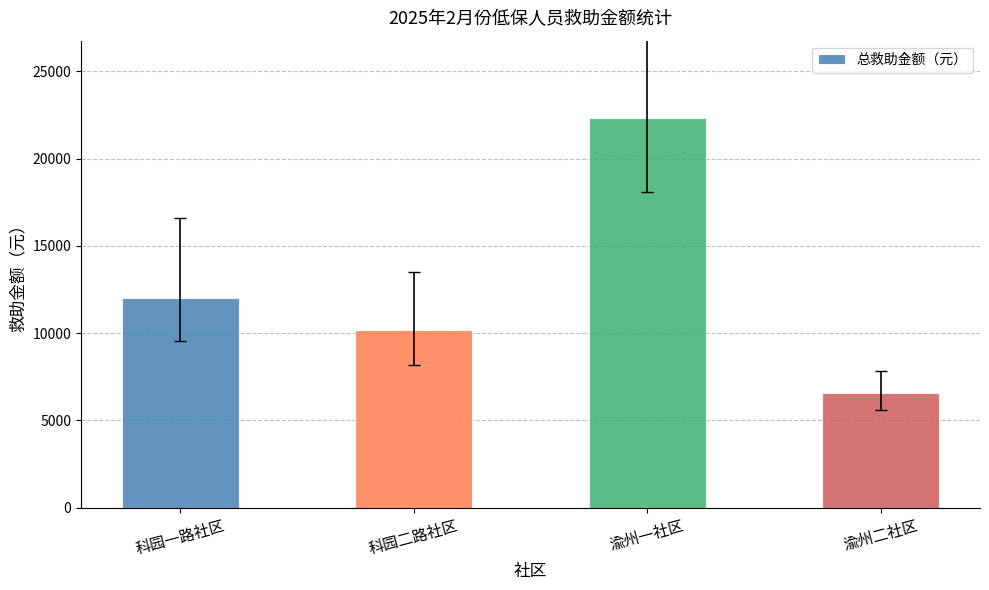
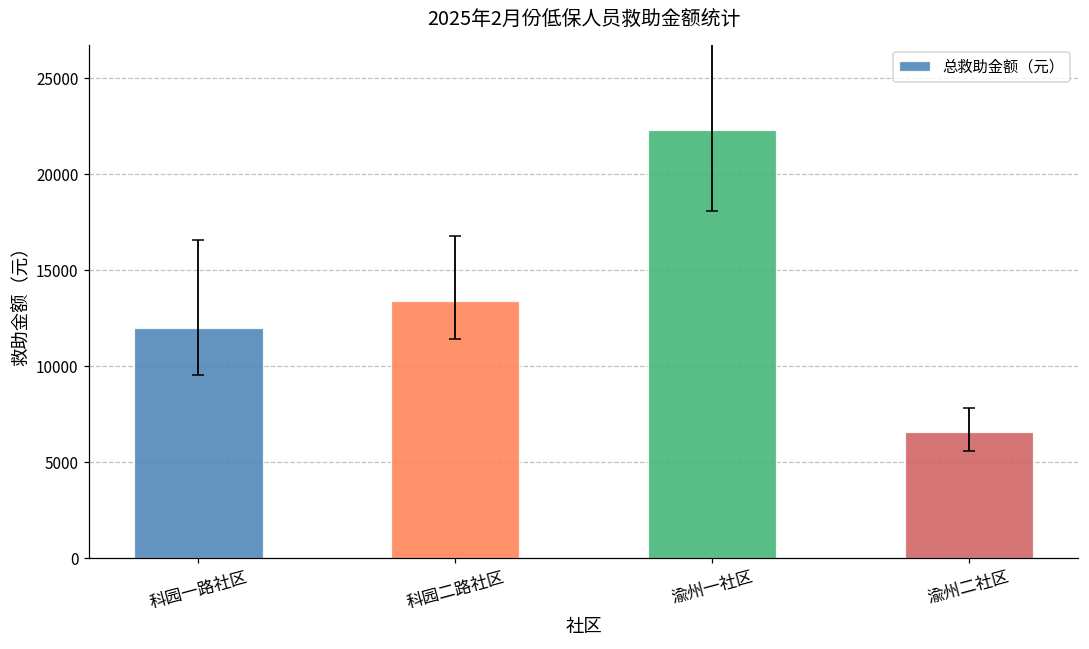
  {
    "总救助金额（元）": {
      "科园一路社区": 12000,
-     "科园二路社区": 10200,
+     "科园二路社区": 13400,
      "渝州一社区": 22300,
      "渝州二社区": 6600
    }
  }
